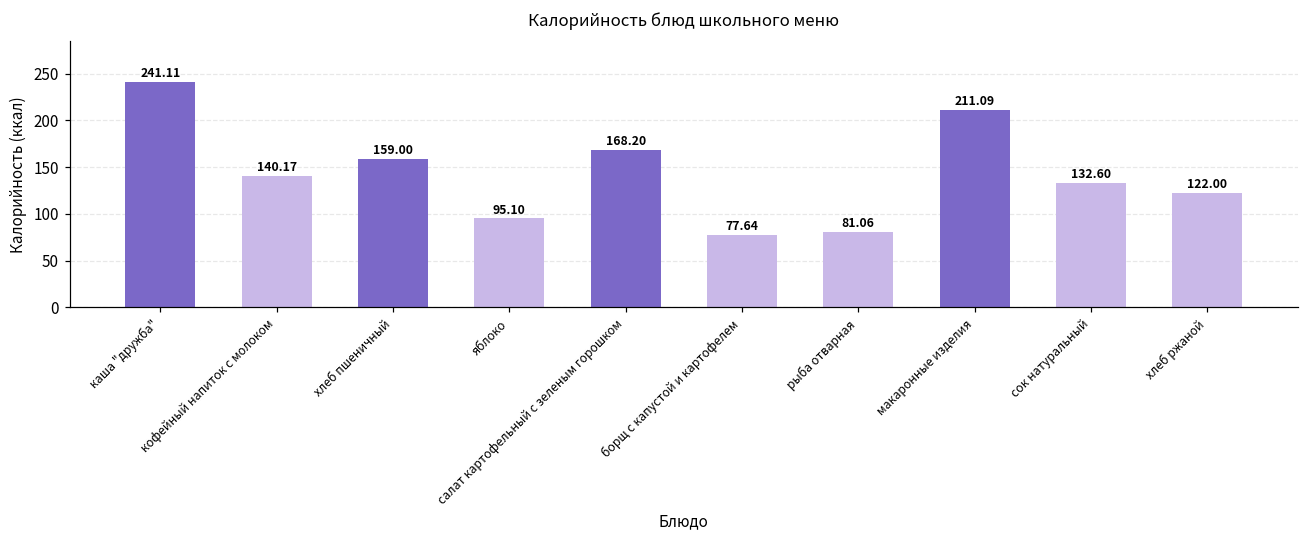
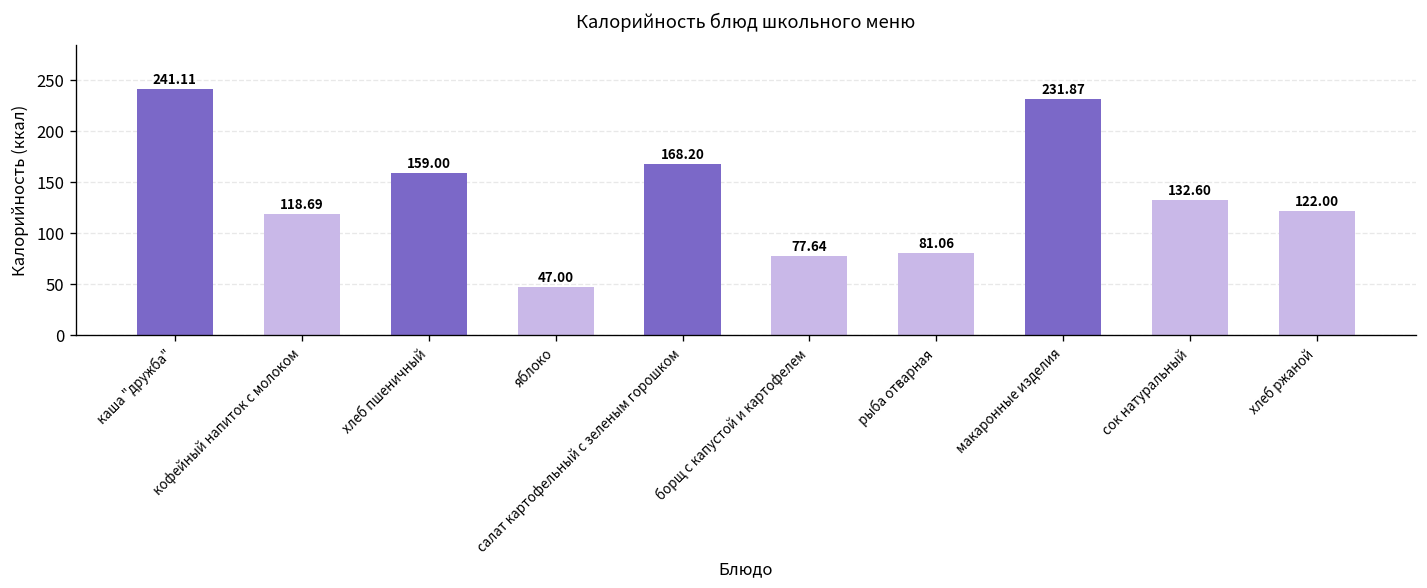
  {
    "каша \"дружба\"": 241.11,
-   "кофейный напиток с молоком": 140.17,
+   "кофейный напиток с молоком": 118.69,
    "хлеб пшеничный": 159.00,
-   "яблоко": 95.10,
+   "яблоко": 47.00,
    "салат картофельный с зеленым горошком": 168.20,
    "борщ с капустой и картофелем": 77.64,
    "рыба отварная": 81.06,
-   "макаронные изделия": 211.09,
+   "макаронные изделия": 231.87,
    "сок натуральный": 132.60,
    "хлеб ржаной": 122.00
  }
